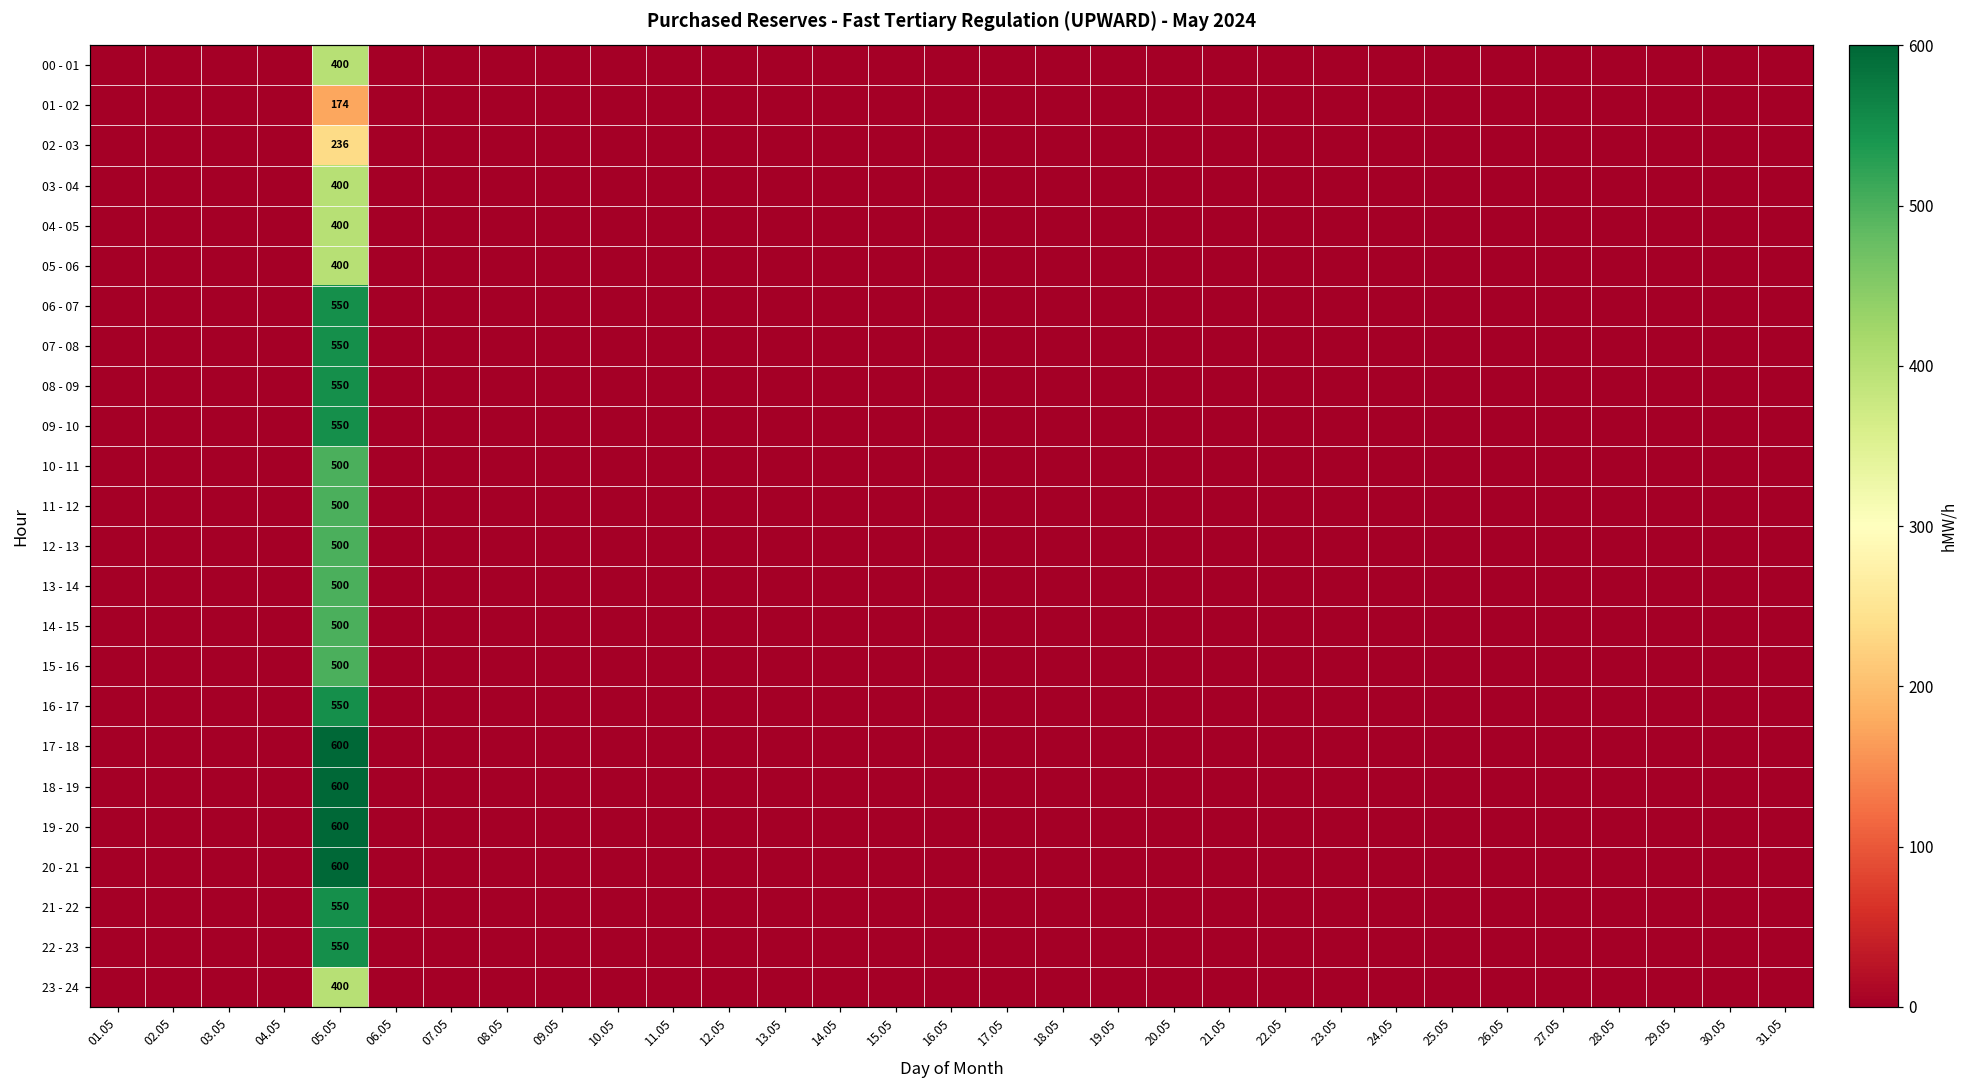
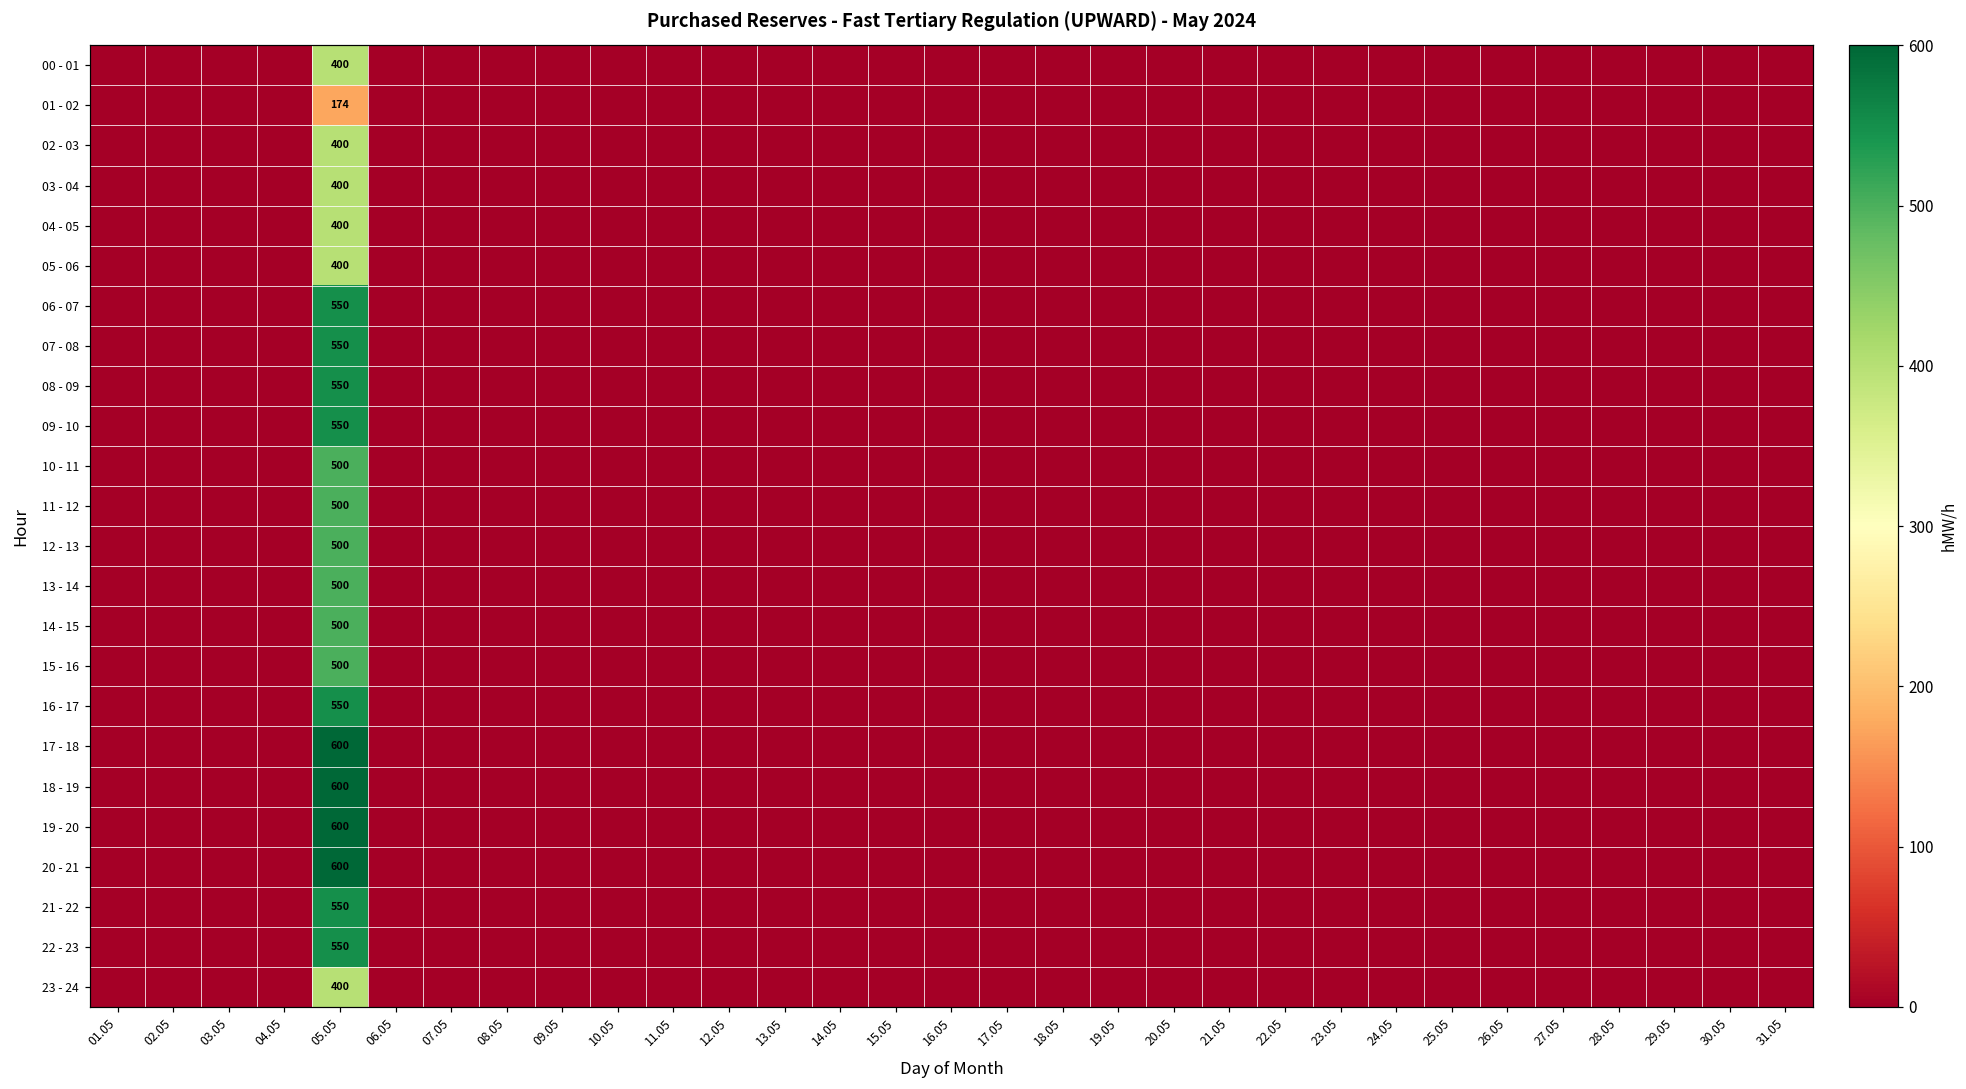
  {
    "00 - 01": {
      "05.05": 400
    },
    "01 - 02": {
      "05.05": 174
    },
    "02 - 03": {
-     "05.05": 236
+     "05.05": 400
    },
    "03 - 04": {
      "05.05": 400
    },
    "04 - 05": {
      "05.05": 400
    },
    "05 - 06": {
      "05.05": 400
    },
    "06 - 07": {
      "05.05": 550
    },
    "07 - 08": {
      "05.05": 550
    },
    "08 - 09": {
      "05.05": 550
    },
    "09 - 10": {
      "05.05": 550
    },
    "10 - 11": {
      "05.05": 500
    },
    "11 - 12": {
      "05.05": 500
    },
    "12 - 13": {
      "05.05": 500
    },
    "13 - 14": {
      "05.05": 500
    },
    "14 - 15": {
      "05.05": 500
    },
    "15 - 16": {
      "05.05": 500
    },
    "16 - 17": {
      "05.05": 550
    },
    "17 - 18": {
      "05.05": 600
    },
    "18 - 19": {
      "05.05": 600
    },
    "19 - 20": {
      "05.05": 600
    },
    "20 - 21": {
      "05.05": 600
    },
    "21 - 22": {
      "05.05": 550
    },
    "22 - 23": {
      "05.05": 550
    },
    "23 - 24": {
      "05.05": 400
    }
  }
